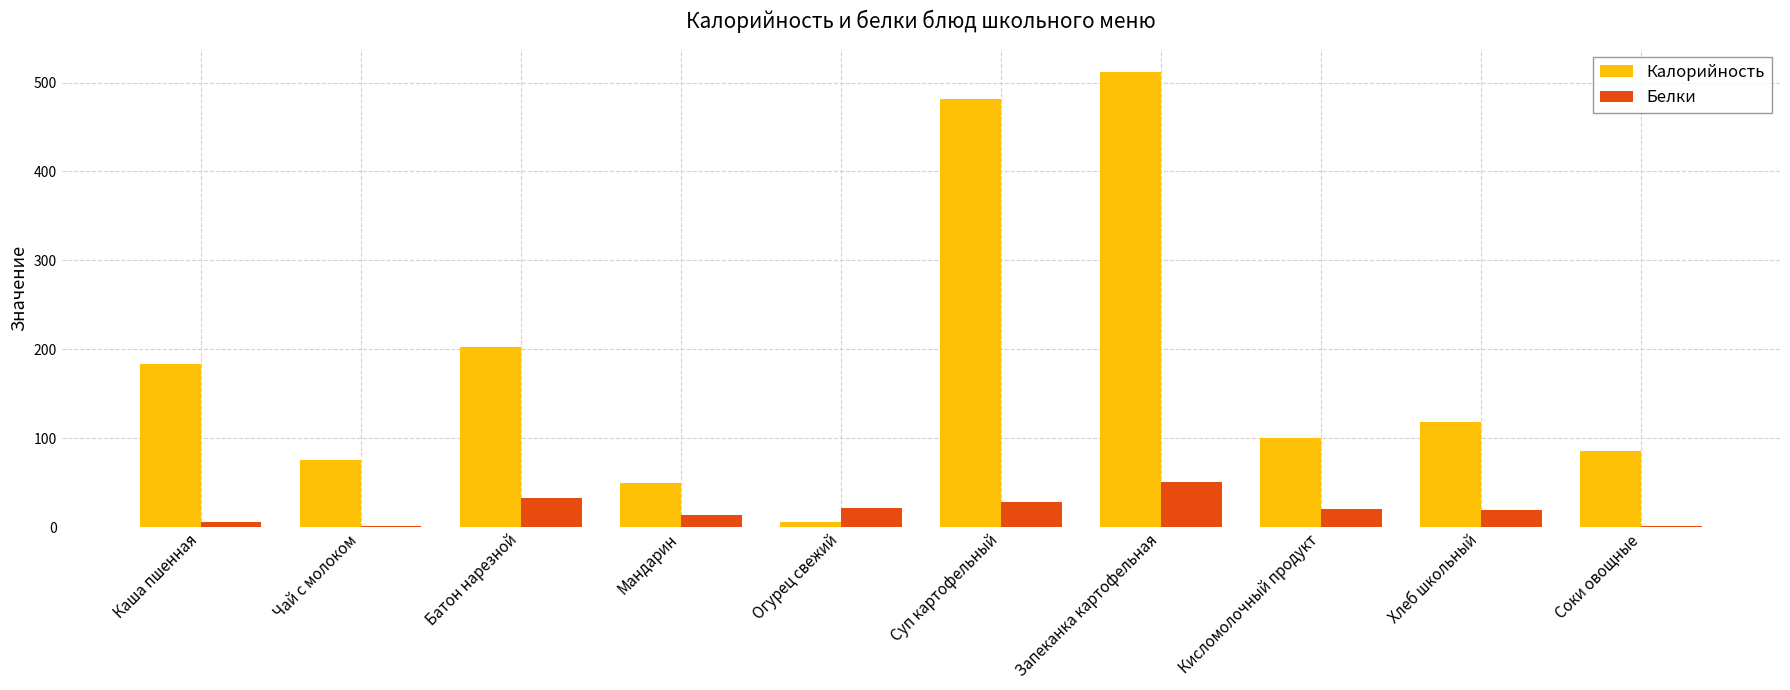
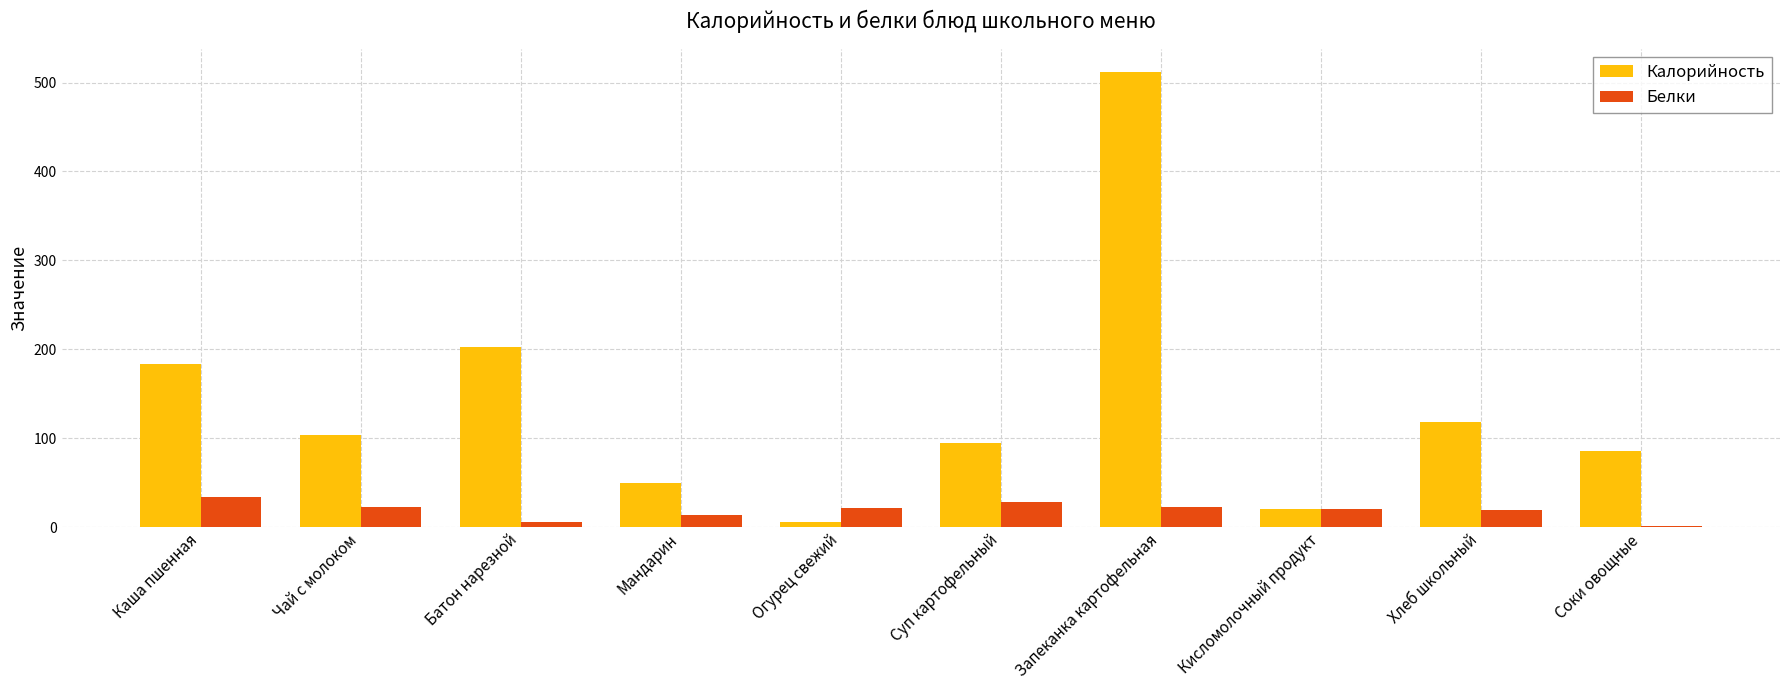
  {
    "Калорийность": {
      "Каша пшенная": 180,
-     "Чай с молоком": 80,
+     "Чай с молоком": 100,
      "Батон нарезной": 200,
      "Мандарин": 50,
      "Огурец свежий": 10,
-     "Суп картофельный": 480,
+     "Суп картофельный": 100,
      "Запеканка картофельная": 510,
-     "Кисломолочный продукт": 100,
+     "Кисломолочный продукт": 20,
      "Хлеб школьный": 120,
      "Соки овощные": 90
    },
    "Белки": {
-     "Каша пшенная": 10,
-     "Чай с молоком": 0,
-     "Батон нарезной": 30,
+     "Каша пшенная": 30,
+     "Чай с молоком": 20,
+     "Батон нарезной": 10,
      "Мандарин": 10,
      "Огурец свежий": 20,
      "Суп картофельный": 30,
-     "Запеканка картофельная": 50,
+     "Запеканка картофельная": 20,
      "Кисломолочный продукт": 20,
      "Хлеб школьный": 20
    }
  }
